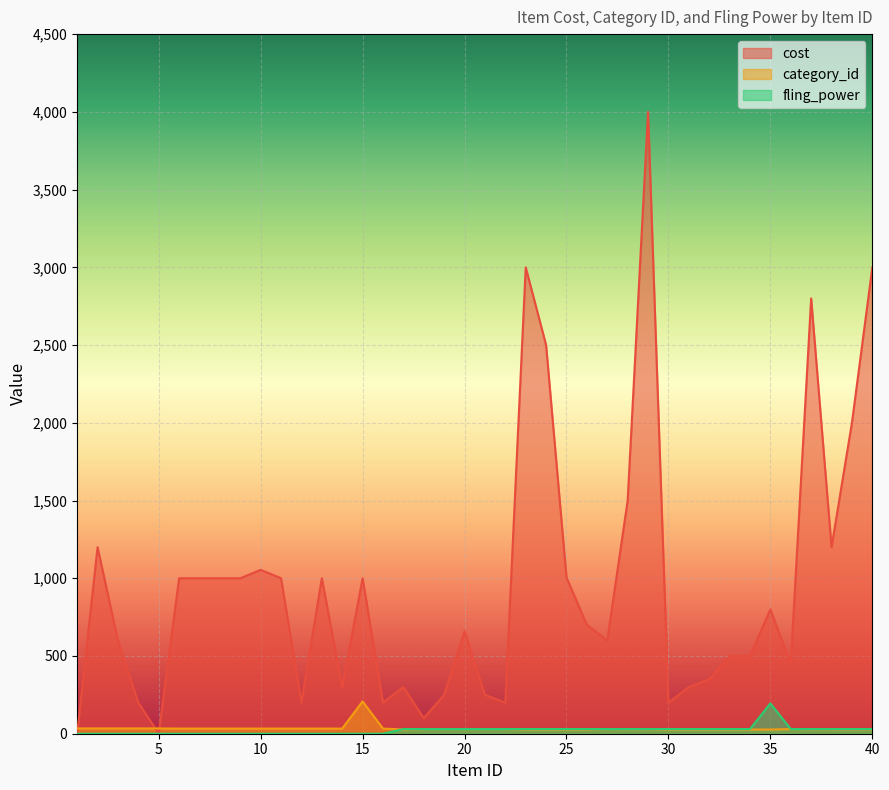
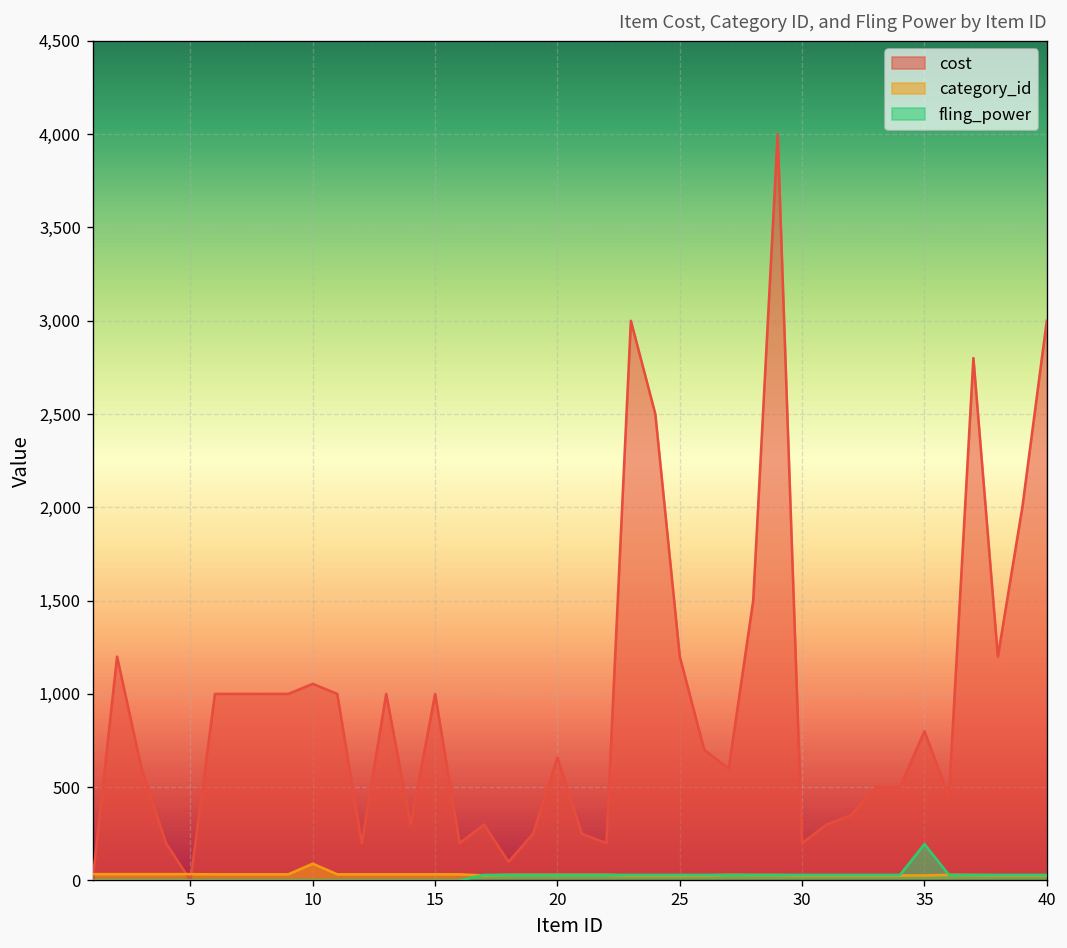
  {
    "cost": {
      "10": "1,050",
      "15": "1,000",
      "20": "660",
-     "25": "1,010",
+     "25": "1,200",
      "30": "200",
      "35": "800",
      "40": "3,000"
    },
    "category_id": {
      "5": "30",
-     "10": "30",
-     "15": "210",
+     "10": "90",
+     "15": "30",
      "35": "30"
    },
    "fling_power": {
      "10": "0",
      "15": "0",
      "35": "200"
    }
  }
